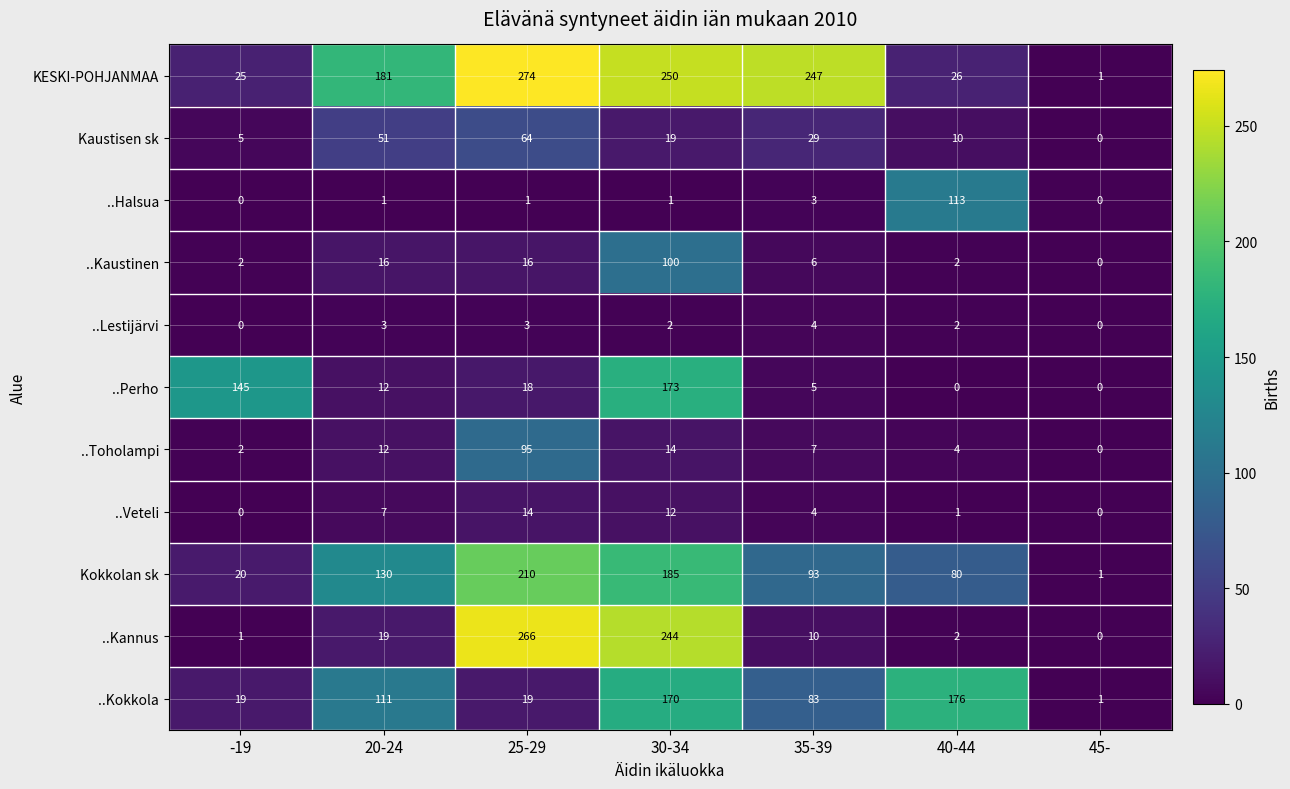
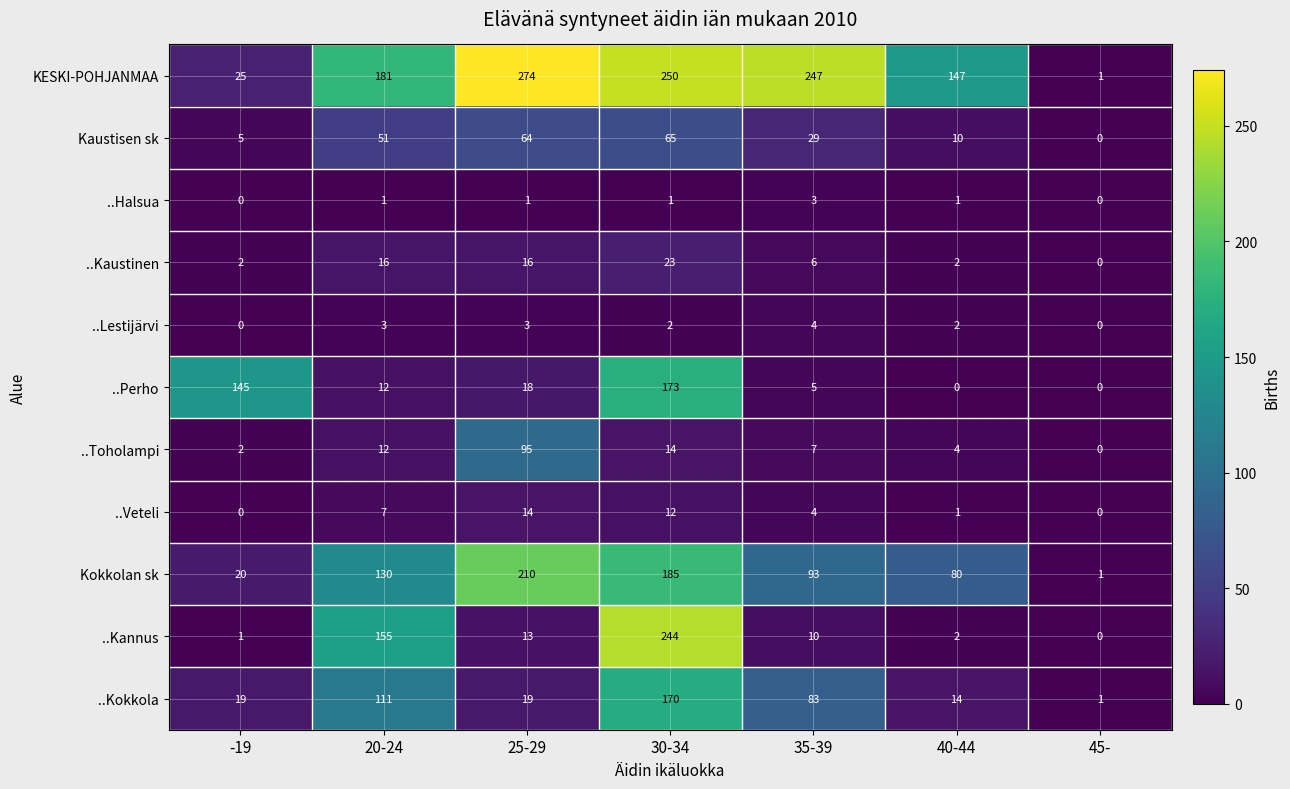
  {
    "KESKI-POHJANMAA": {
      "-19": 25,
      "20-24": 181,
      "25-29": 274,
      "30-34": 250,
      "35-39": 247,
-     "40-44": 26,
+     "40-44": 147,
      "45-": 1
    },
    "Kaustisen sk": {
      "-19": 5,
      "20-24": 51,
      "25-29": 64,
-     "30-34": 19,
+     "30-34": 65,
      "35-39": 29,
      "40-44": 10,
      "45-": 0
    },
    "..Halsua": {
      "-19": 0,
      "20-24": 1,
      "25-29": 1,
      "30-34": 1,
      "35-39": 3,
-     "40-44": 113,
+     "40-44": 1,
      "45-": 0
    },
    "..Kaustinen": {
      "-19": 2,
      "20-24": 16,
      "25-29": 16,
-     "30-34": 100,
+     "30-34": 23,
      "35-39": 6,
      "40-44": 2,
      "45-": 0
    },
    "..Lestijärvi": {
      "-19": 0,
      "20-24": 3,
      "25-29": 3,
      "30-34": 2,
      "35-39": 4,
      "40-44": 2,
      "45-": 0
    },
    "..Perho": {
      "-19": 145,
      "20-24": 12,
      "25-29": 18,
      "30-34": 173,
      "35-39": 5,
      "40-44": 0,
      "45-": 0
    },
    "..Toholampi": {
      "-19": 2,
      "20-24": 12,
      "25-29": 95,
      "30-34": 14,
      "35-39": 7,
      "40-44": 4,
      "45-": 0
    },
    "..Veteli": {
      "-19": 0,
      "20-24": 7,
      "25-29": 14,
      "30-34": 12,
      "35-39": 4,
      "40-44": 1,
      "45-": 0
    },
    "Kokkolan sk": {
      "-19": 20,
      "20-24": 130,
      "25-29": 210,
      "30-34": 185,
      "35-39": 93,
      "40-44": 80,
      "45-": 1
    },
    "..Kannus": {
      "-19": 1,
-     "20-24": 19,
-     "25-29": 266,
+     "20-24": 155,
+     "25-29": 13,
      "30-34": 244,
      "35-39": 10,
      "40-44": 2,
      "45-": 0
    },
    "..Kokkola": {
      "-19": 19,
      "20-24": 111,
      "25-29": 19,
      "30-34": 170,
      "35-39": 83,
-     "40-44": 176,
+     "40-44": 14,
      "45-": 1
    }
  }
